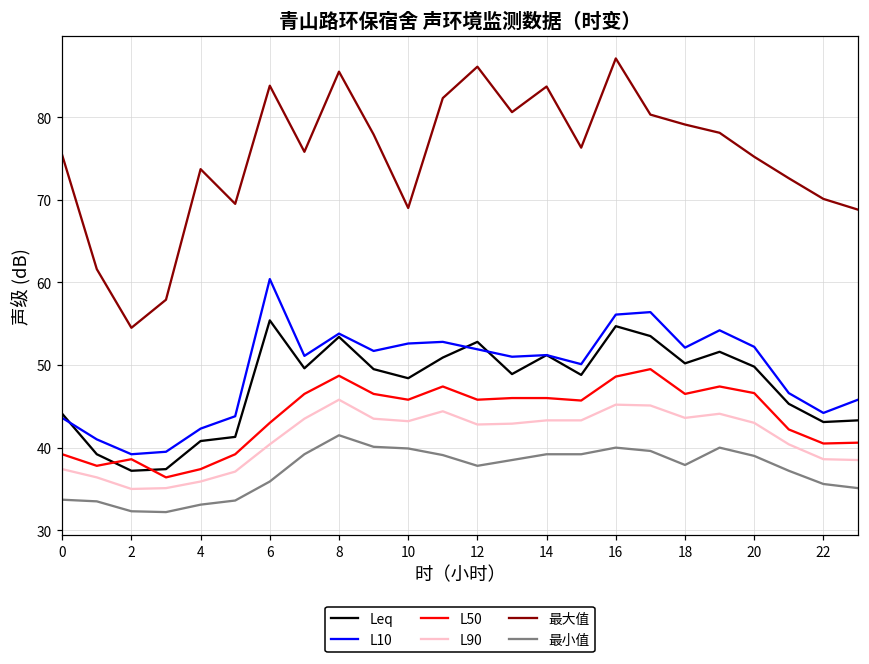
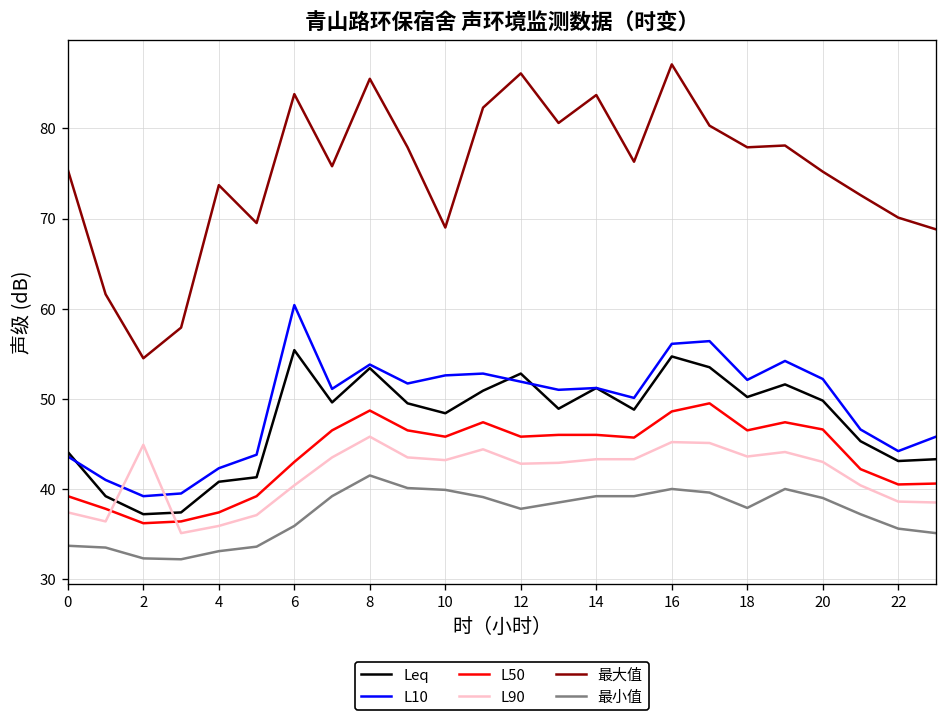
  {
    "Leq": {
      "0": 44,
      "2": 37,
      "4": 41,
      "6": 55,
      "8": 53,
      "10": 48,
      "12": 53,
      "16": 55,
      "18": 50,
      "20": 50,
      "22": 43
    },
    "L10": {
      "0": 44,
      "2": 39,
      "4": 42,
      "6": 60,
      "8": 54,
      "10": 53,
      "12": 52,
      "16": 56,
      "18": 52,
      "20": 52,
      "22": 44
    },
    "L50": {
      "0": 39,
-     "2": 39,
+     "2": 36,
      "4": 37,
      "6": 43,
      "8": 49,
      "10": 46,
      "12": 46,
      "14": 46,
      "16": 49,
      "18": 47,
      "20": 47,
      "22": 41
    },
    "L90": {
      "0": 37,
-     "2": 35,
+     "2": 45,
      "4": 36,
      "6": 40,
      "8": 46,
      "10": 43,
      "12": 43,
      "14": 43,
      "16": 45,
      "18": 44,
      "20": 43,
      "22": 39
    },
    "最大值": {
      "0": 75,
      "2": 55,
      "4": 74,
      "6": 84,
      "8": 86,
      "10": 69,
      "12": 86,
      "14": 84,
      "16": 87,
-     "18": 79,
+     "18": 78,
      "20": 75,
      "22": 70
    },
    "最小值": {
      "0": 34,
      "2": 32,
      "4": 33,
      "6": 36,
      "8": 42,
      "10": 40,
      "12": 38,
      "14": 39,
      "16": 40,
      "18": 38,
      "20": 39,
      "22": 36
    }
  }
